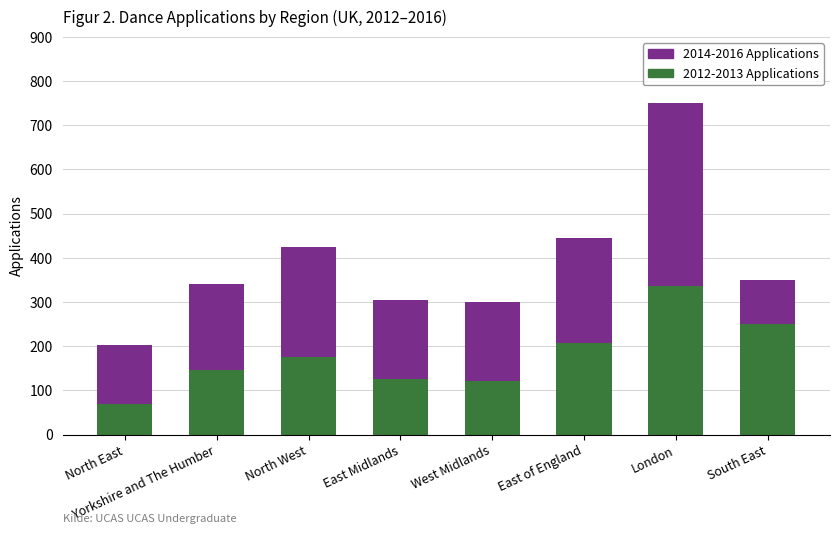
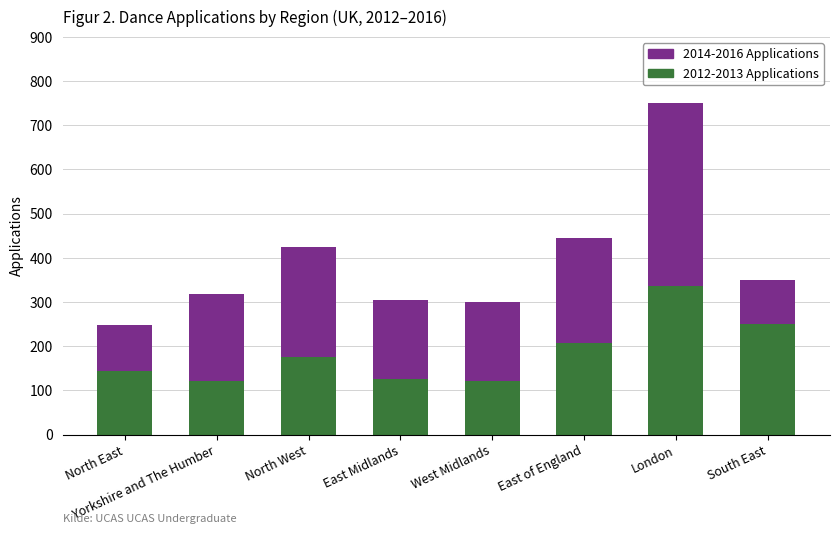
  {
    "2012-2013 Applications": {
-     "North East": 70,
-     "Yorkshire and The Humber": 150,
+     "North East": 140,
+     "Yorkshire and The Humber": 120,
      "North West": 180,
      "East Midlands": 130,
      "West Midlands": 120,
      "East of England": 210,
      "London": 340,
      "South East": 250
    },
    "2014-2016 Applications": {
-     "North East": 130,
+     "North East": 110,
      "Yorkshire and The Humber": 200,
      "North West": 250,
      "East Midlands": 180,
      "West Midlands": 180,
      "East of England": 240,
      "London": 420,
      "South East": 100
    }
  }
